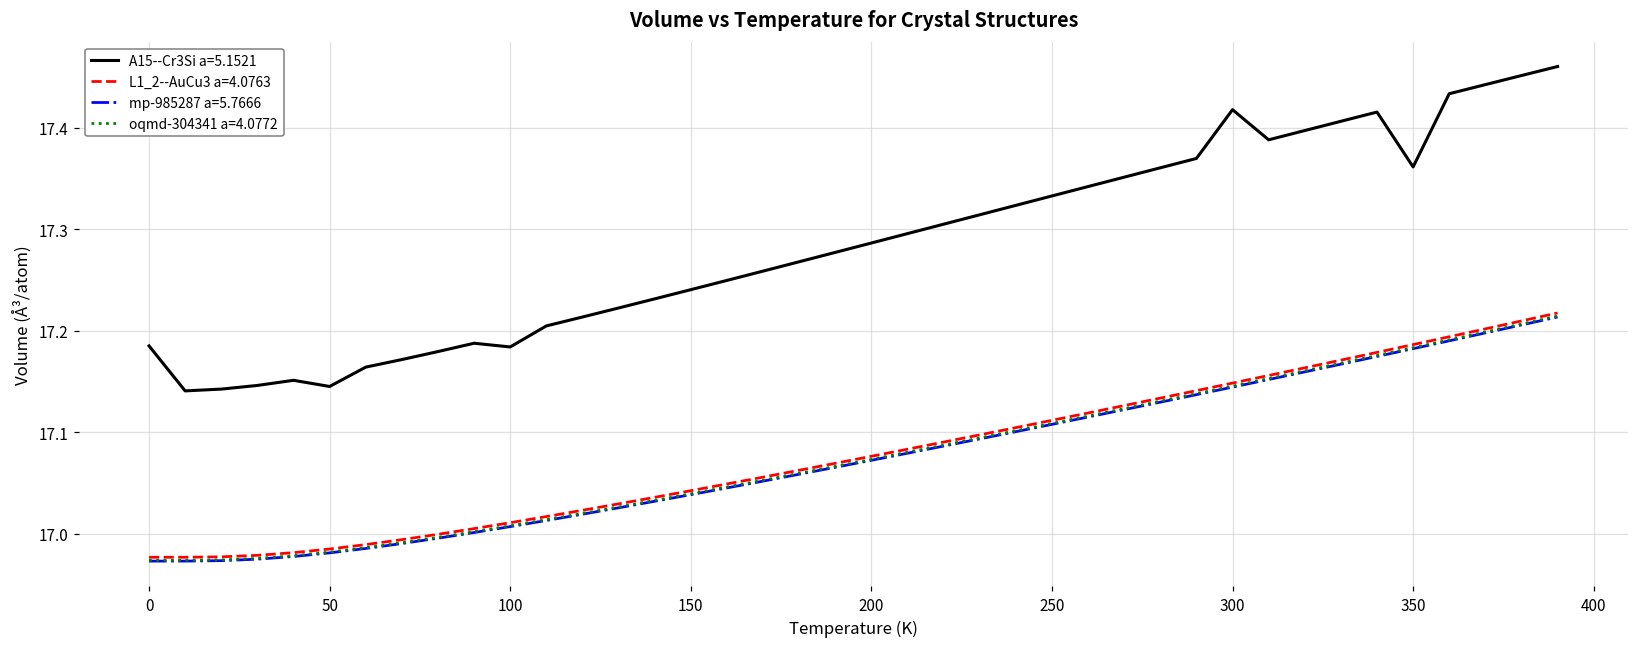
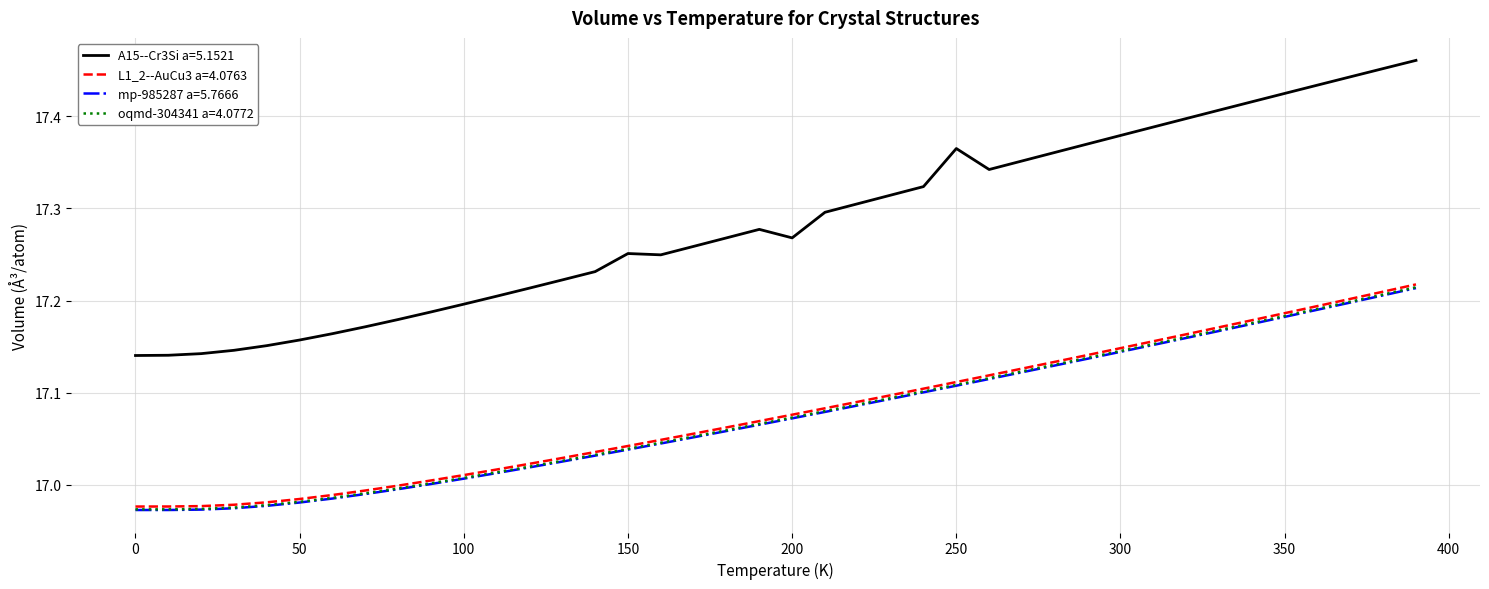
  {
    "A15--Cr3Si a=5.1521": {
-     "0": 17.19,
-     "50": 17.15,
-     "100": 17.18,
-     "150": 17.24,
-     "200": 17.29,
-     "250": 17.33,
-     "300": 17.42,
-     "350": 17.36
+     "0": 17.14,
+     "50": 17.16,
+     "100": 17.20,
+     "150": 17.25,
+     "200": 17.27,
+     "250": 17.36,
+     "300": 17.38,
+     "350": 17.42
    },
    "L1_2--AuCu3 a=4.0763": {
      "0": 16.98,
      "50": 16.98,
      "100": 17.01,
      "150": 17.04,
      "200": 17.08,
      "250": 17.11,
      "300": 17.15,
      "350": 17.19
    }
  }
